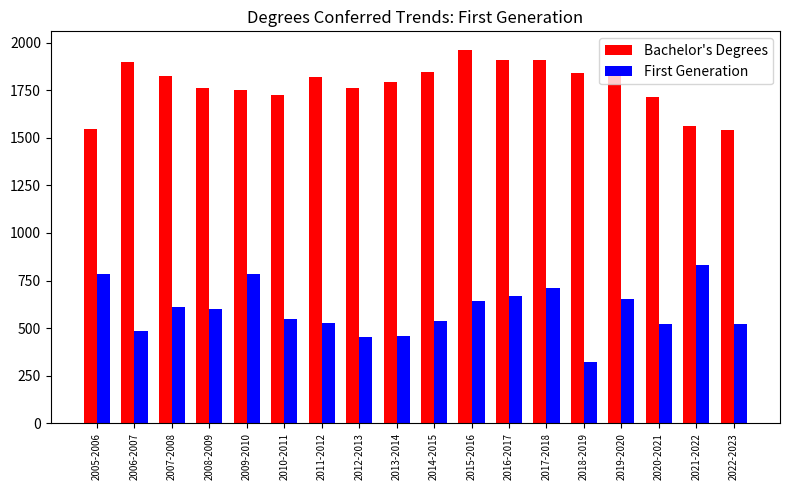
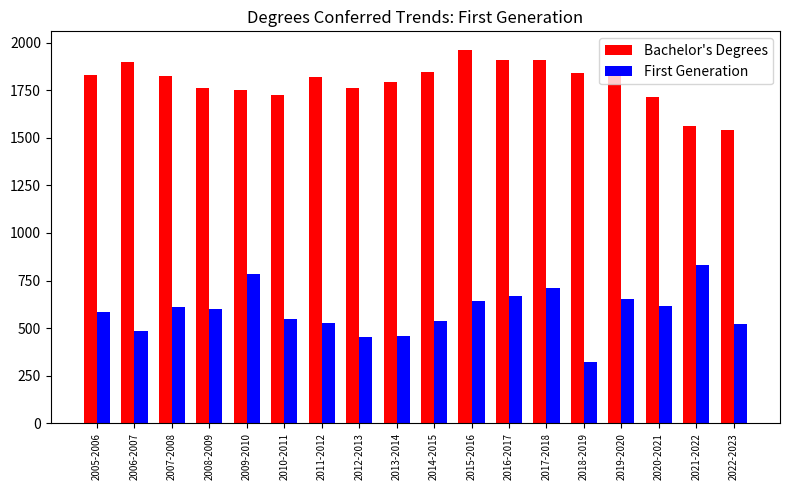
  {
    "Bachelor's Degrees": {
-     "2005-2006": 1550,
+     "2005-2006": 1830,
      "2006-2007": 1900,
      "2007-2008": 1830,
      "2008-2009": 1760,
      "2009-2010": 1750,
      "2010-2011": 1730,
      "2011-2012": 1820,
      "2012-2013": 1760,
      "2013-2014": 1800,
      "2014-2015": 1850,
      "2015-2016": 1960,
      "2016-2017": 1910,
      "2017-2018": 1910,
      "2018-2019": 1840,
      "2020-2021": 1710,
      "2021-2022": 1560,
      "2022-2023": 1540
    },
    "First Generation": {
-     "2005-2006": 790,
+     "2005-2006": 580,
      "2006-2007": 490,
      "2007-2008": 610,
      "2008-2009": 600,
      "2009-2010": 790,
      "2010-2011": 550,
      "2011-2012": 530,
      "2012-2013": 450,
      "2013-2014": 460,
      "2014-2015": 540,
      "2015-2016": 640,
      "2016-2017": 670,
      "2017-2018": 710,
      "2018-2019": 320,
      "2019-2020": 650,
-     "2020-2021": 520,
+     "2020-2021": 620,
      "2021-2022": 830,
      "2022-2023": 520
    }
  }
